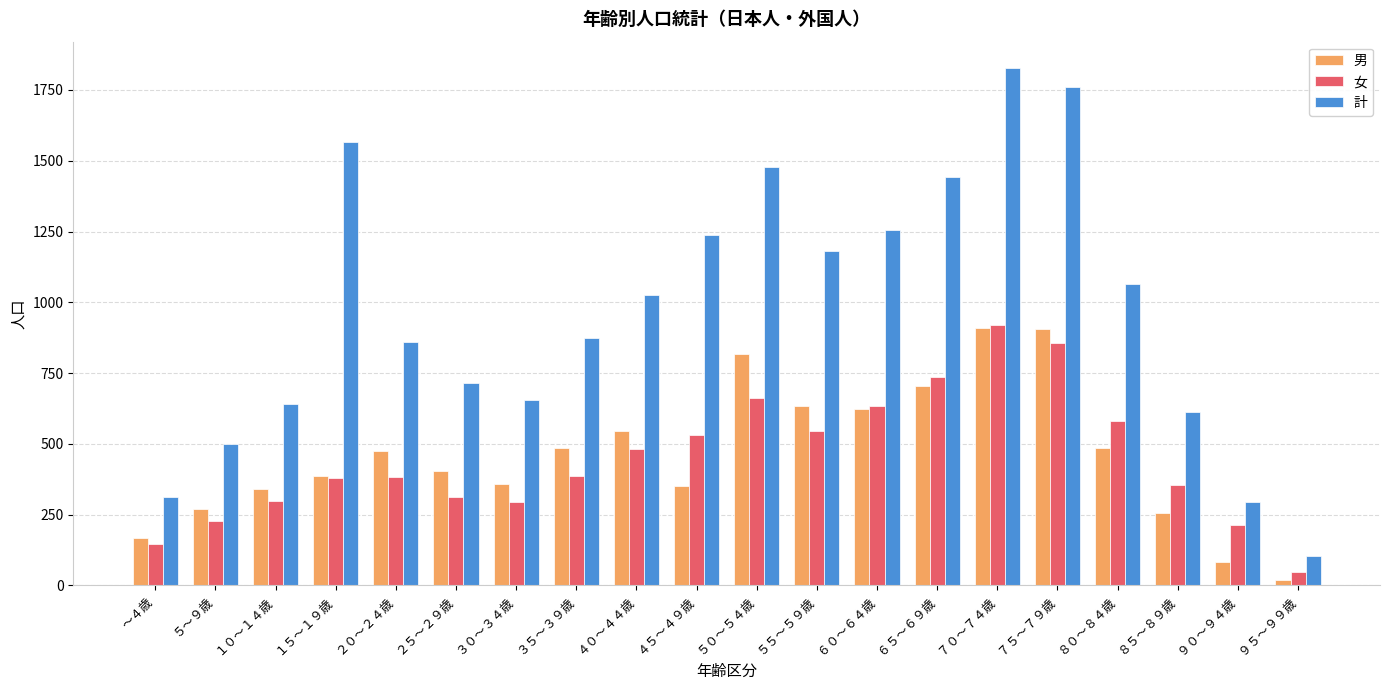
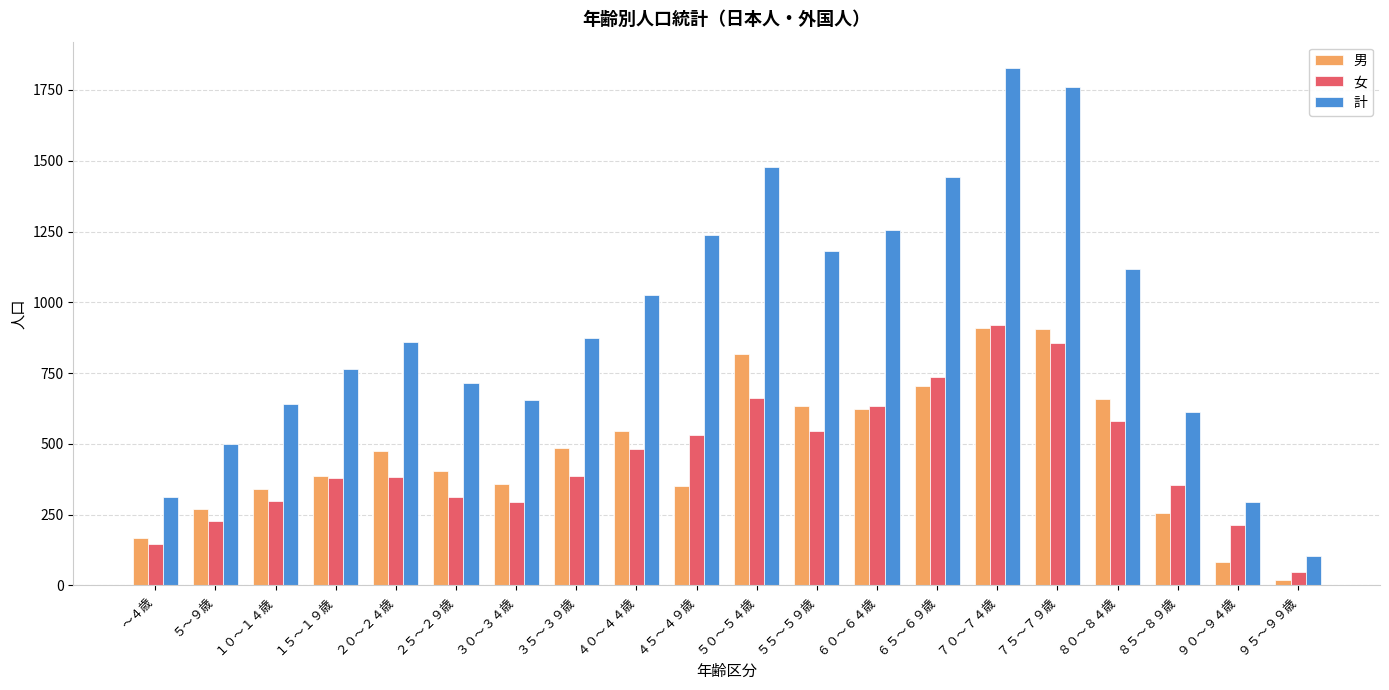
  {
    "男": {
      "～４歳": 170,
      "５～９歳": 270,
      "１０～１４歳": 340,
      "１５～１９歳": 390,
      "２０～２４歳": 480,
      "２５～２９歳": 400,
      "３０～３４歳": 360,
      "３５～３９歳": 490,
      "４０～４４歳": 550,
      "４５～４９歳": 350,
      "５０～５４歳": 820,
      "５５～５９歳": 630,
      "６０～６４歳": 620,
      "６５～６９歳": 710,
      "７０～７４歳": 910,
      "７５～７９歳": 910,
-     "８０～８４歳": 480,
+     "８０～８４歳": 660,
      "８５～８９歳": 260,
      "９０～９４歳": 80,
      "９５～９９歳": 20
    },
    "女": {
      "～４歳": 150,
      "５～９歳": 230,
      "１０～１４歳": 300,
      "１５～１９歳": 380,
      "２０～２４歳": 380,
      "２５～２９歳": 310,
      "３０～３４歳": 300,
      "３５～３９歳": 390,
      "４０～４４歳": 480,
      "４５～４９歳": 530,
      "５０～５４歳": 660,
      "５５～５９歳": 550,
      "６０～６４歳": 630,
      "６５～６９歳": 740,
      "７０～７４歳": 920,
      "７５～７９歳": 860,
      "８０～８４歳": 580,
      "８５～８９歳": 360,
      "９０～９４歳": 210,
      "９５～９９歳": 50
    },
    "計": {
      "～４歳": 310,
      "５～９歳": 500,
      "１０～１４歳": 640,
-     "１５～１９歳": 1570,
+     "１５～１９歳": 760,
      "２０～２４歳": 860,
      "２５～２９歳": 710,
      "３０～３４歳": 650,
      "３５～３９歳": 870,
      "４０～４４歳": 1030,
      "４５～４９歳": 1240,
      "５０～５４歳": 1480,
      "５５～５９歳": 1180,
      "６０～６４歳": 1260,
      "６５～６９歳": 1440,
      "７０～７４歳": 1830,
      "７５～７９歳": 1760,
-     "８０～８４歳": 1070,
+     "８０～８４歳": 1120,
      "８５～８９歳": 610,
      "９０～９４歳": 300,
      "９５～９９歳": 110
    }
  }
